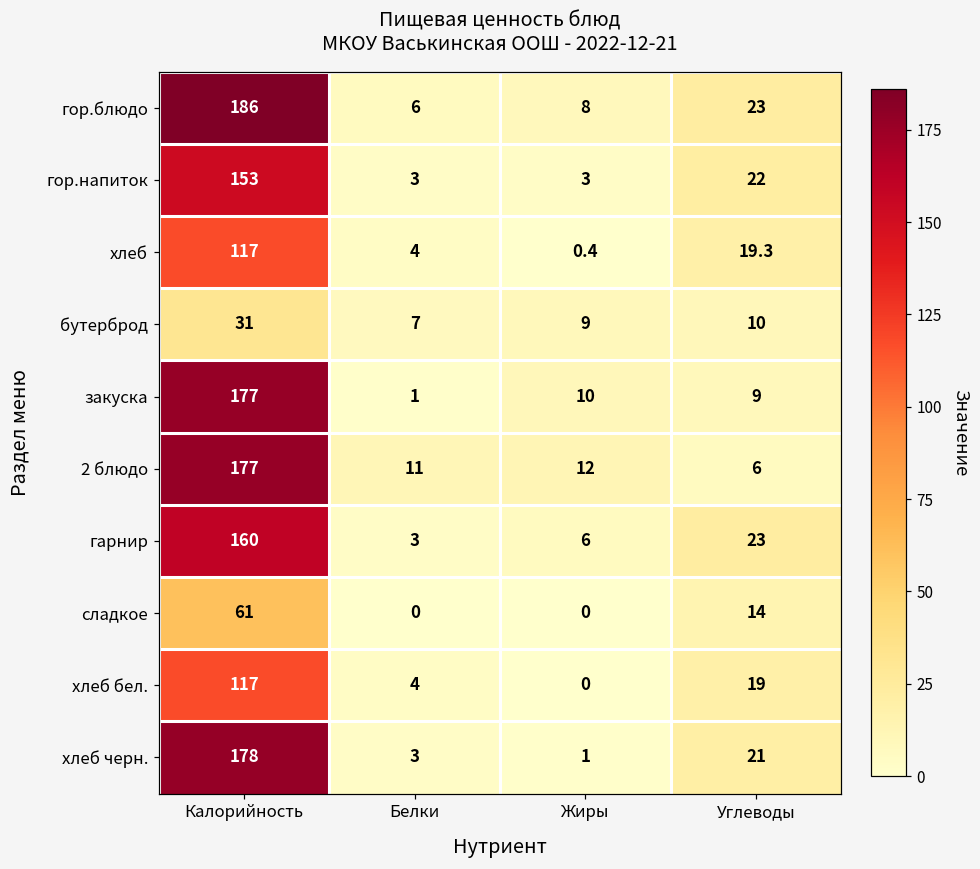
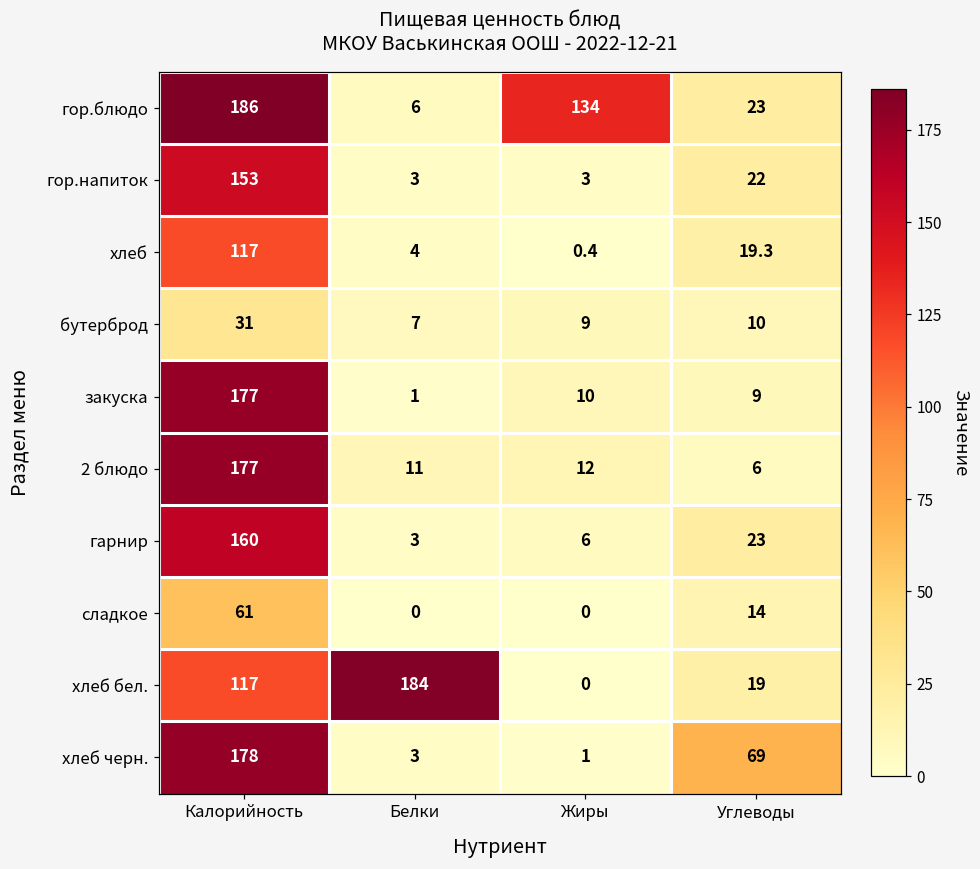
  {
    "гор.блюдо": {
      "Калорийность": 186,
      "Белки": 6,
-     "Жиры": 8,
+     "Жиры": 134,
      "Углеводы": 23
    },
    "гор.напиток": {
      "Калорийность": 153,
      "Белки": 3,
      "Жиры": 3,
      "Углеводы": 22
    },
    "хлеб": {
      "Калорийность": 117,
      "Белки": 4,
      "Жиры": 0.4,
      "Углеводы": 19.3
    },
    "бутерброд": {
      "Калорийность": 31,
      "Белки": 7,
      "Жиры": 9,
      "Углеводы": 10
    },
    "закуска": {
      "Калорийность": 177,
      "Белки": 1,
      "Жиры": 10,
      "Углеводы": 9
    },
    "2 блюдо": {
      "Калорийность": 177,
      "Белки": 11,
      "Жиры": 12,
      "Углеводы": 6
    },
    "гарнир": {
      "Калорийность": 160,
      "Белки": 3,
      "Жиры": 6,
      "Углеводы": 23
    },
    "сладкое": {
      "Калорийность": 61,
      "Белки": 0,
      "Жиры": 0,
      "Углеводы": 14
    },
    "хлеб бел.": {
      "Калорийность": 117,
-     "Белки": 4,
+     "Белки": 184,
      "Жиры": 0,
      "Углеводы": 19
    },
    "хлеб черн.": {
      "Калорийность": 178,
      "Белки": 3,
      "Жиры": 1,
-     "Углеводы": 21
+     "Углеводы": 69
    }
  }
